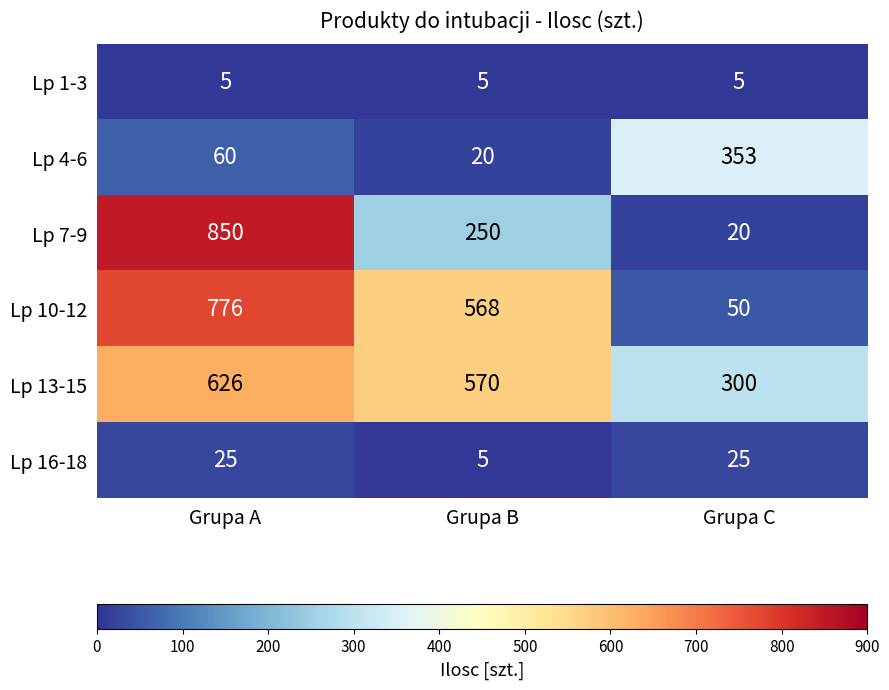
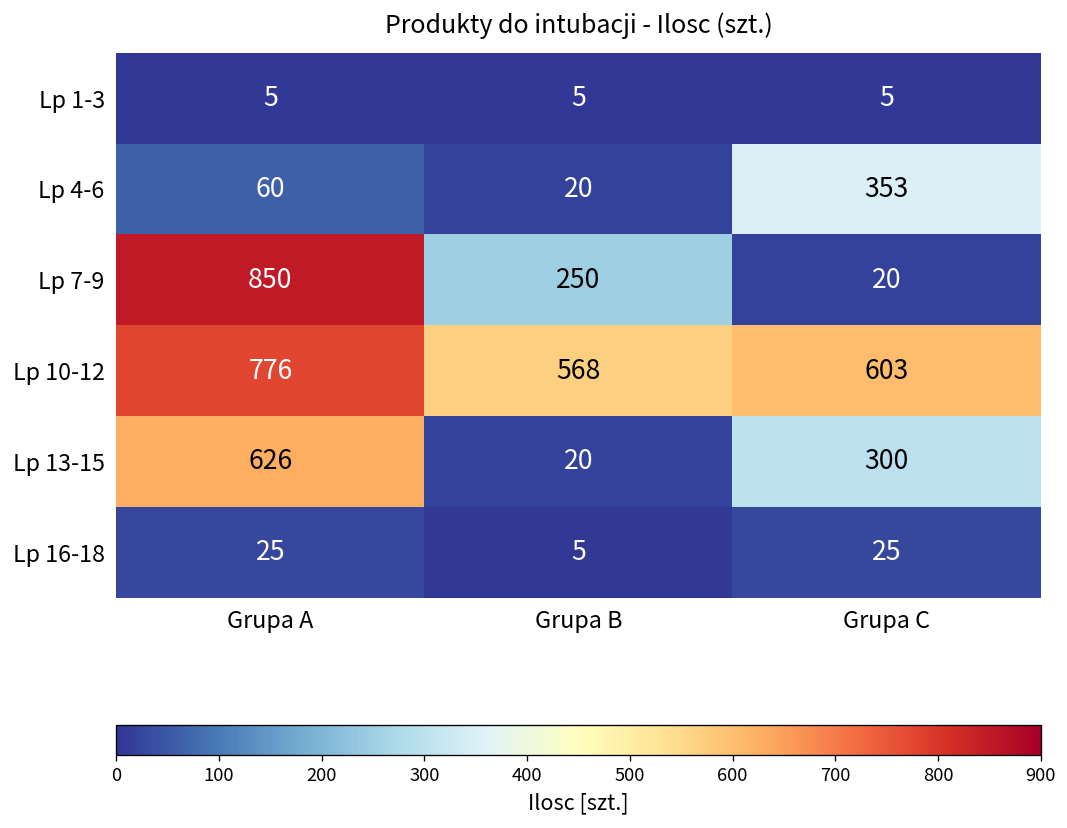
  {
    "Lp 1-3": {
      "Grupa A": 5,
      "Grupa B": 5,
      "Grupa C": 5
    },
    "Lp 4-6": {
      "Grupa A": 60,
      "Grupa B": 20,
      "Grupa C": 353
    },
    "Lp 7-9": {
      "Grupa A": 850,
      "Grupa B": 250,
      "Grupa C": 20
    },
    "Lp 10-12": {
      "Grupa A": 776,
      "Grupa B": 568,
-     "Grupa C": 50
+     "Grupa C": 603
    },
    "Lp 13-15": {
      "Grupa A": 626,
-     "Grupa B": 570,
+     "Grupa B": 20,
      "Grupa C": 300
    },
    "Lp 16-18": {
      "Grupa A": 25,
      "Grupa B": 5,
      "Grupa C": 25
    }
  }
